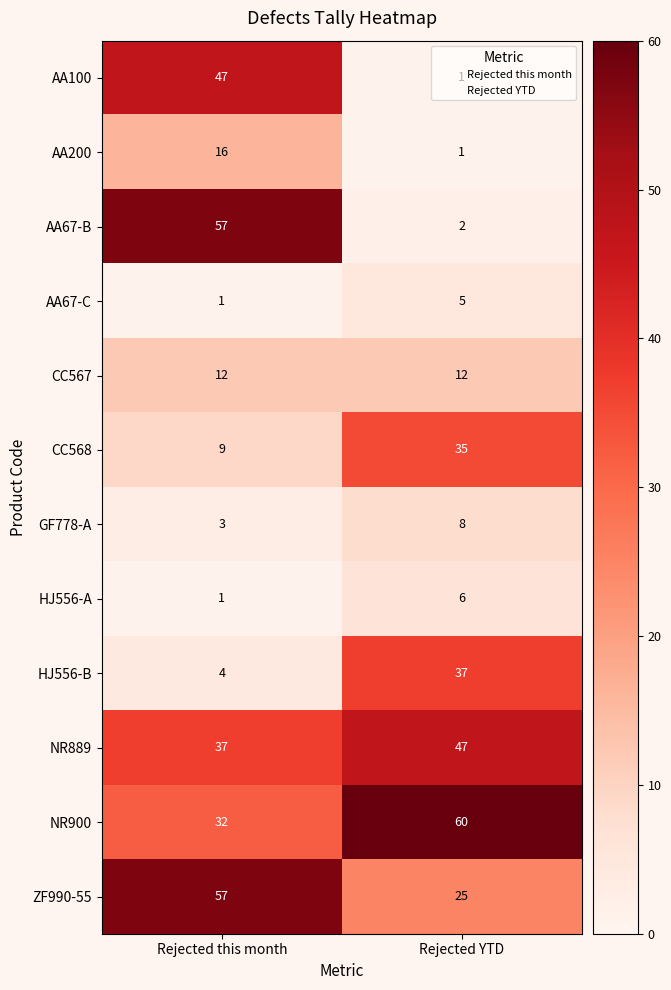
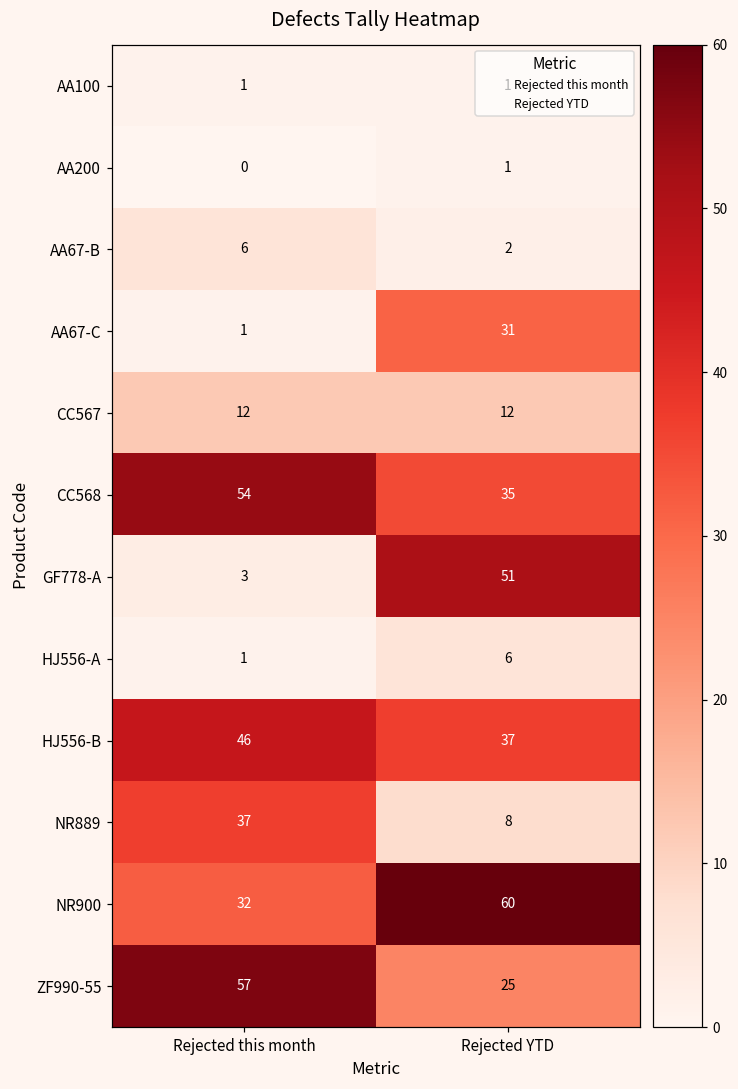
  {
    "AA100": {
-     "Rejected this month": 47
+     "Rejected this month": 1
    },
    "AA200": {
-     "Rejected this month": 16,
+     "Rejected this month": 0,
      "Rejected YTD": 1
    },
    "AA67-B": {
-     "Rejected this month": 57,
+     "Rejected this month": 6,
      "Rejected YTD": 2
    },
    "AA67-C": {
      "Rejected this month": 1,
-     "Rejected YTD": 5
+     "Rejected YTD": 31
    },
    "CC567": {
      "Rejected this month": 12,
      "Rejected YTD": 12
    },
    "CC568": {
-     "Rejected this month": 9,
+     "Rejected this month": 54,
      "Rejected YTD": 35
    },
    "GF778-A": {
      "Rejected this month": 3,
-     "Rejected YTD": 8
+     "Rejected YTD": 51
    },
    "HJ556-A": {
      "Rejected this month": 1,
      "Rejected YTD": 6
    },
    "HJ556-B": {
-     "Rejected this month": 4,
+     "Rejected this month": 46,
      "Rejected YTD": 37
    },
    "NR889": {
      "Rejected this month": 37,
-     "Rejected YTD": 47
+     "Rejected YTD": 8
    },
    "NR900": {
      "Rejected this month": 32,
      "Rejected YTD": 60
    },
    "ZF990-55": {
      "Rejected this month": 57,
      "Rejected YTD": 25
    }
  }
